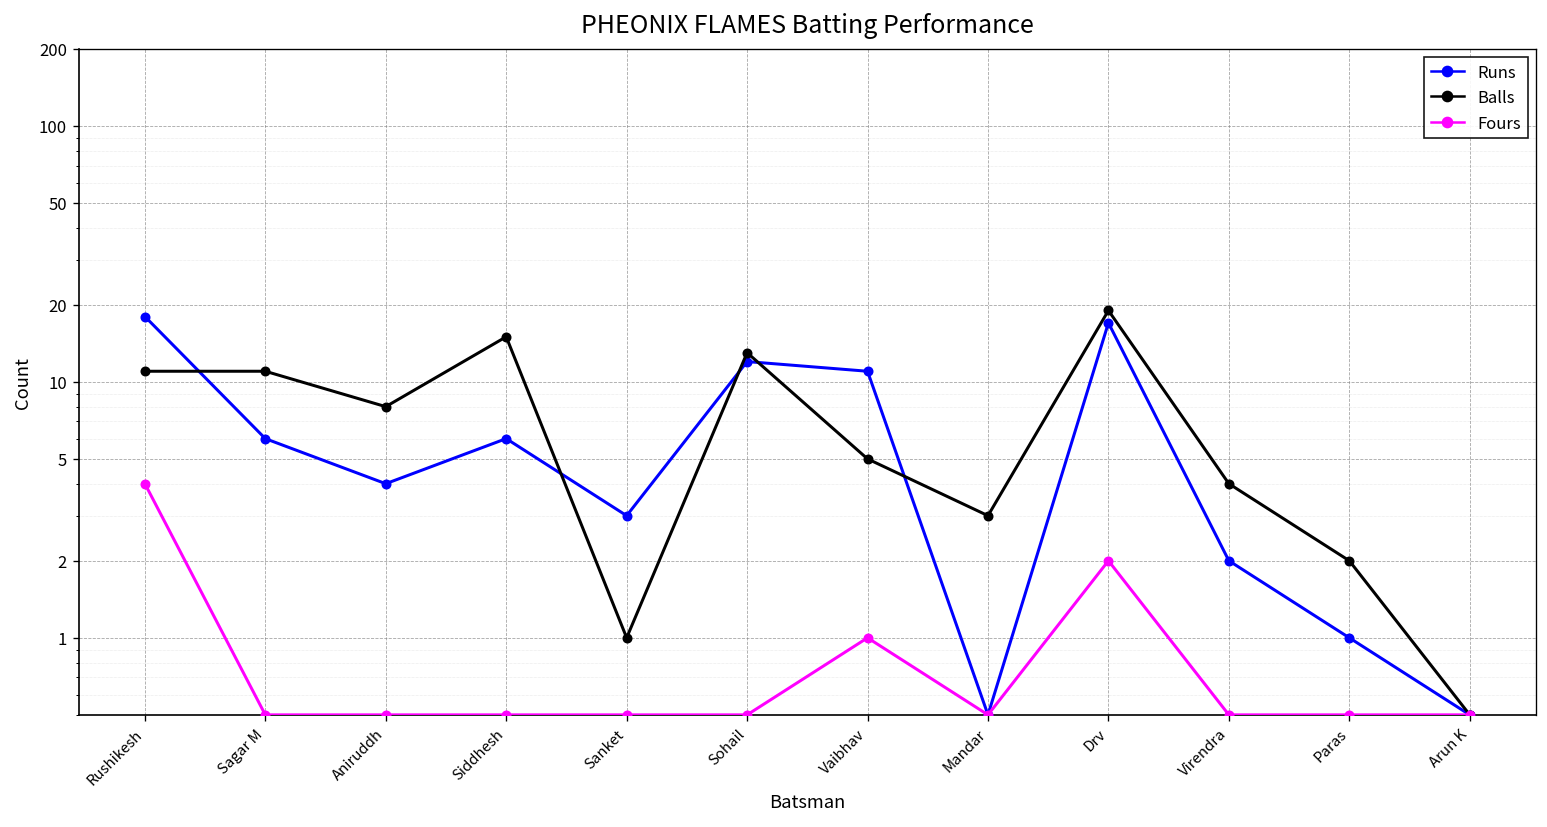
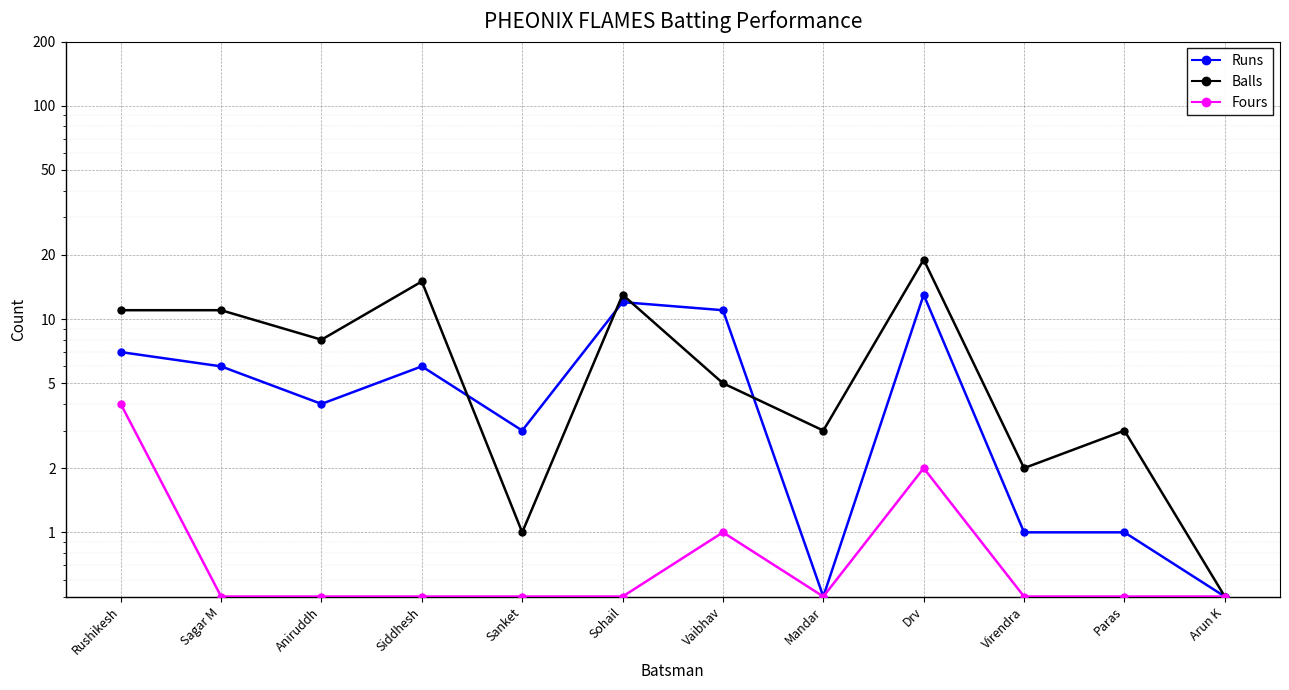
  {
    "Runs": {
-     "Rushikesh": 18,
+     "Rushikesh": 7,
      "Sagar M": 6,
      "Aniruddh": 4,
      "Siddhesh": 6,
      "Sanket": 3,
      "Sohail": 12,
      "Vaibhav": 11,
-     "Drv": 17,
-     "Virendra": 2,
+     "Drv": 13,
+     "Virendra": 1,
      "Paras": 1
    },
    "Balls": {
      "Rushikesh": 11,
      "Sagar M": 11,
      "Aniruddh": 8,
      "Siddhesh": 15,
      "Sanket": 1,
      "Sohail": 13,
      "Vaibhav": 5,
      "Mandar": 3,
      "Drv": 19,
-     "Virendra": 4,
-     "Paras": 2
+     "Virendra": 2,
+     "Paras": 3
    },
    "Fours": {
      "Rushikesh": 4,
      "Sagar M": 0.50,
      "Aniruddh": 0.50,
      "Siddhesh": 0.50,
      "Sanket": 0.50,
      "Sohail": 0.50,
      "Vaibhav": 1,
      "Drv": 2,
      "Virendra": 0.50,
      "Paras": 0.50
    }
  }
